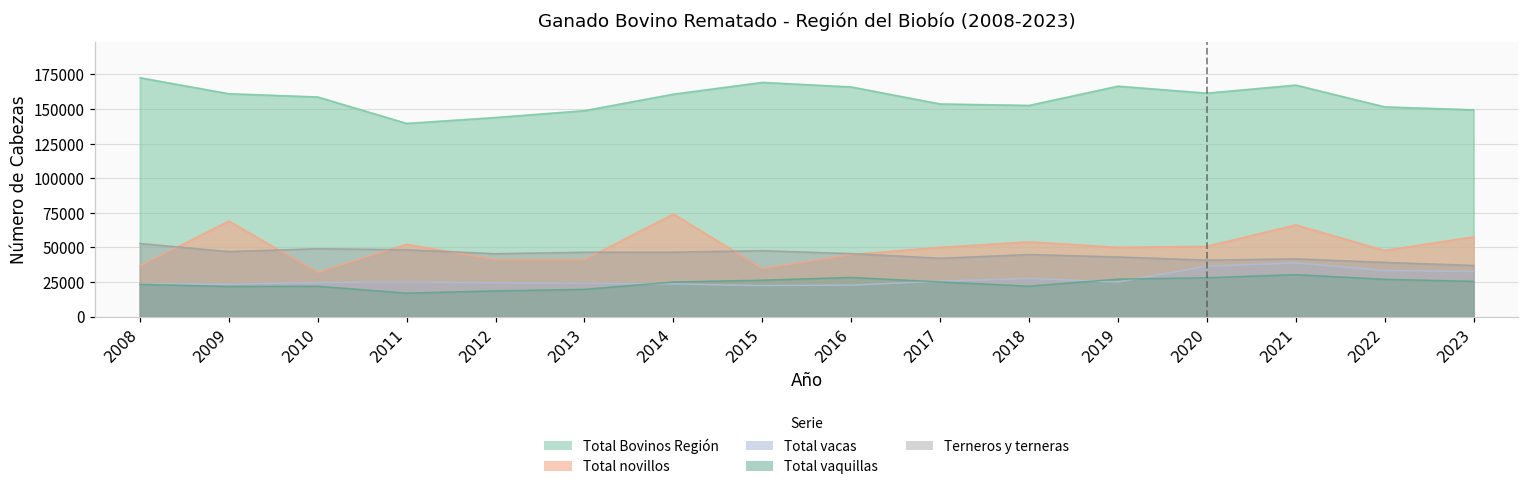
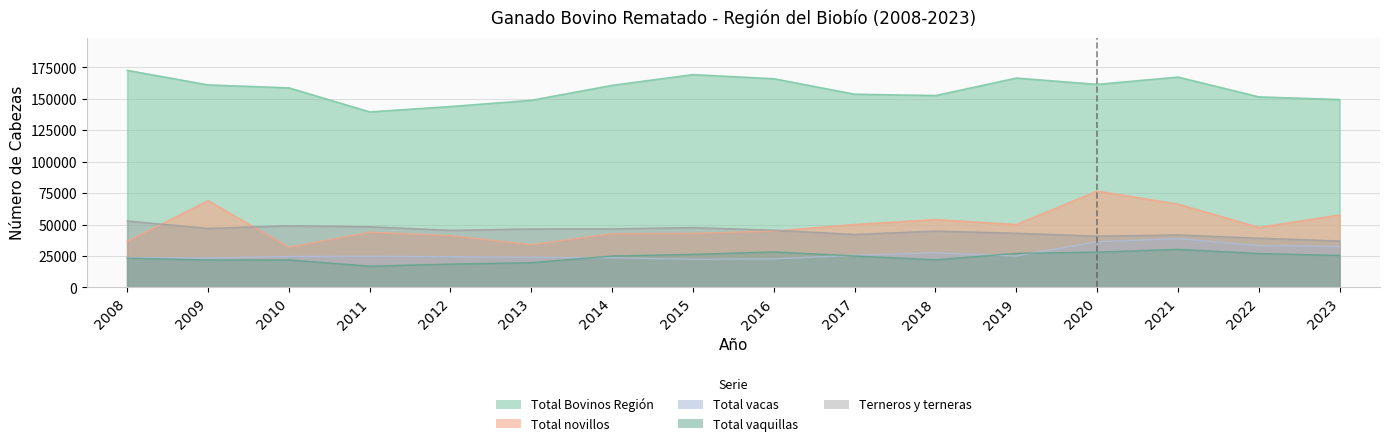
  {
    "Total novillos": {
      "2008": 37000,
      "2009": 69000,
      "2010": 32000,
-     "2011": 52000,
+     "2011": 44000,
      "2012": 41000,
-     "2013": 41000,
-     "2014": 74000,
-     "2015": 35000,
+     "2013": 34000,
+     "2014": 43000,
+     "2015": 43000,
      "2017": 50000,
      "2018": 54000,
      "2019": 50000,
-     "2020": 51000,
+     "2020": 77000,
      "2021": 66000,
      "2022": 48000,
      "2023": 58000
    }
  }
